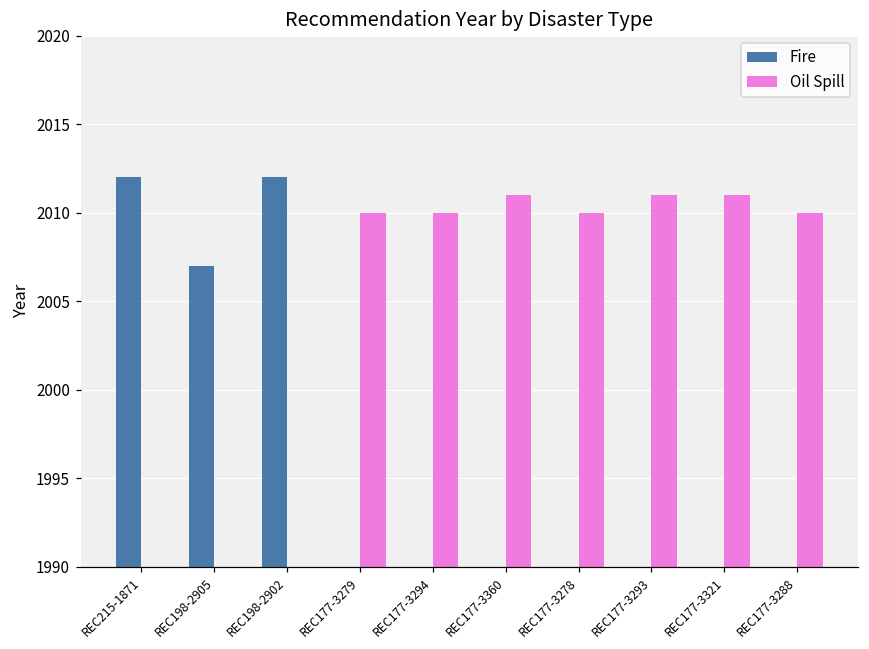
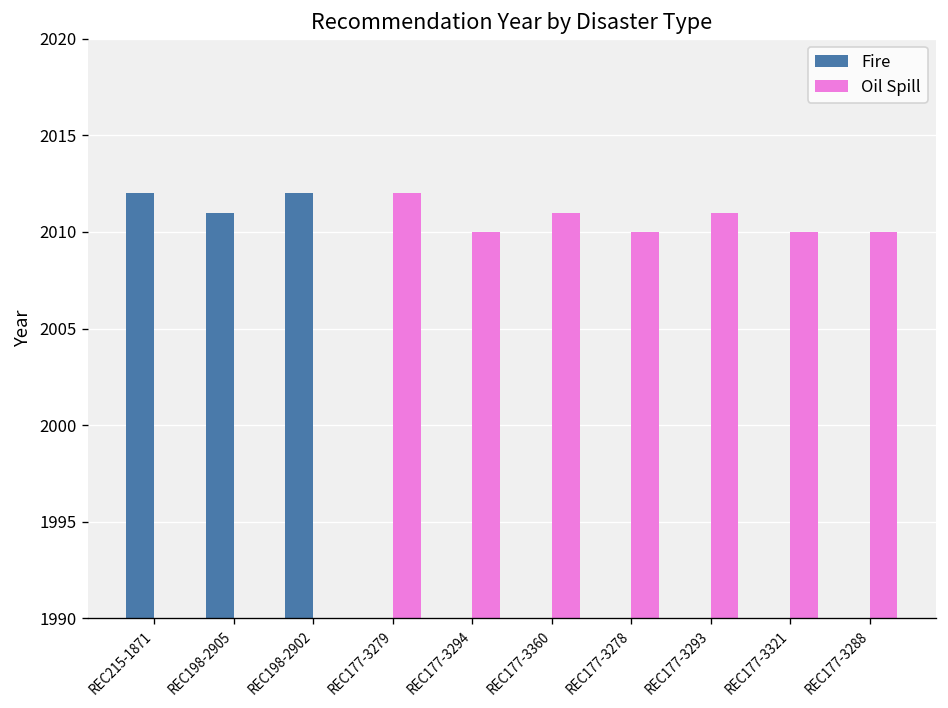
  {
    "Fire": {
      "REC215-1871": 2012,
-     "REC198-2905": 2007,
+     "REC198-2905": 2011,
      "REC198-2902": 2012
    },
    "Oil Spill": {
-     "REC177-3279": 2010,
+     "REC177-3279": 2012,
      "REC177-3294": 2010,
      "REC177-3360": 2011,
      "REC177-3278": 2010,
      "REC177-3293": 2011,
-     "REC177-3321": 2011,
+     "REC177-3321": 2010,
      "REC177-3288": 2010
    }
  }
